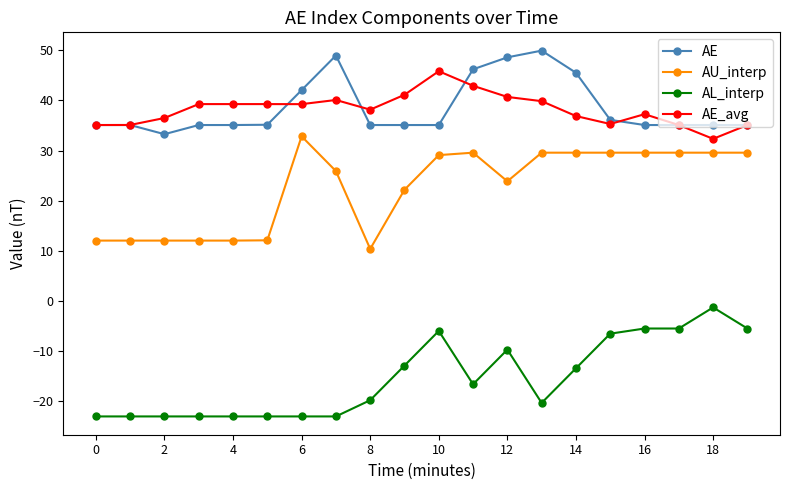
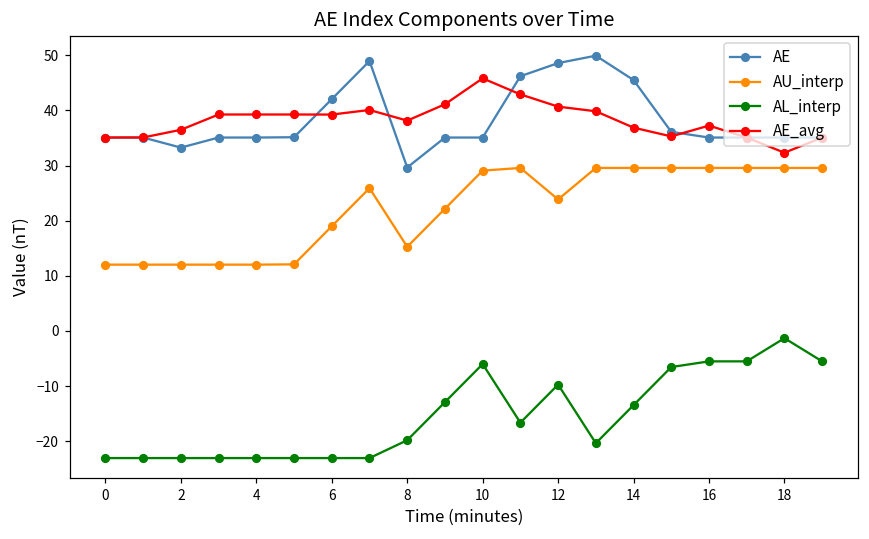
  {
    "AE": {
      "2": 33,
      "4": 35,
      "6": 42,
-     "8": 35,
+     "8": 30,
      "10": 35,
      "12": 49,
      "14": 46,
      "16": 35
    },
    "AU_interp": {
      "0": 12,
      "2": 12,
      "4": 12,
-     "6": 33,
-     "8": 10,
+     "6": 19,
+     "8": 15,
      "10": 29,
      "12": 24,
      "14": 30,
      "16": 30,
      "18": 30
    },
    "AL_interp": {
      "0": -23,
      "2": -23,
      "4": -23,
      "6": -23,
      "8": -20,
      "10": -6,
      "12": -10,
      "14": -13,
      "16": -6,
      "18": -1
    },
    "AE_avg": {
      "2": 36,
      "4": 39,
      "6": 39,
      "8": 38,
      "10": 46,
      "12": 41,
      "14": 37,
      "16": 37,
      "18": 32
    }
  }
